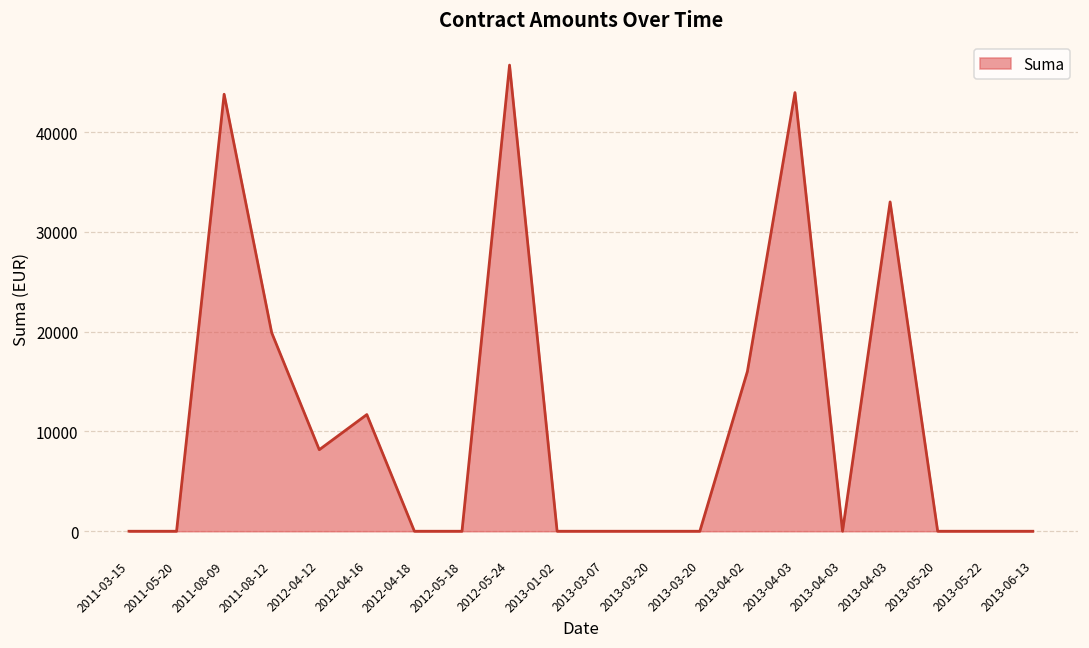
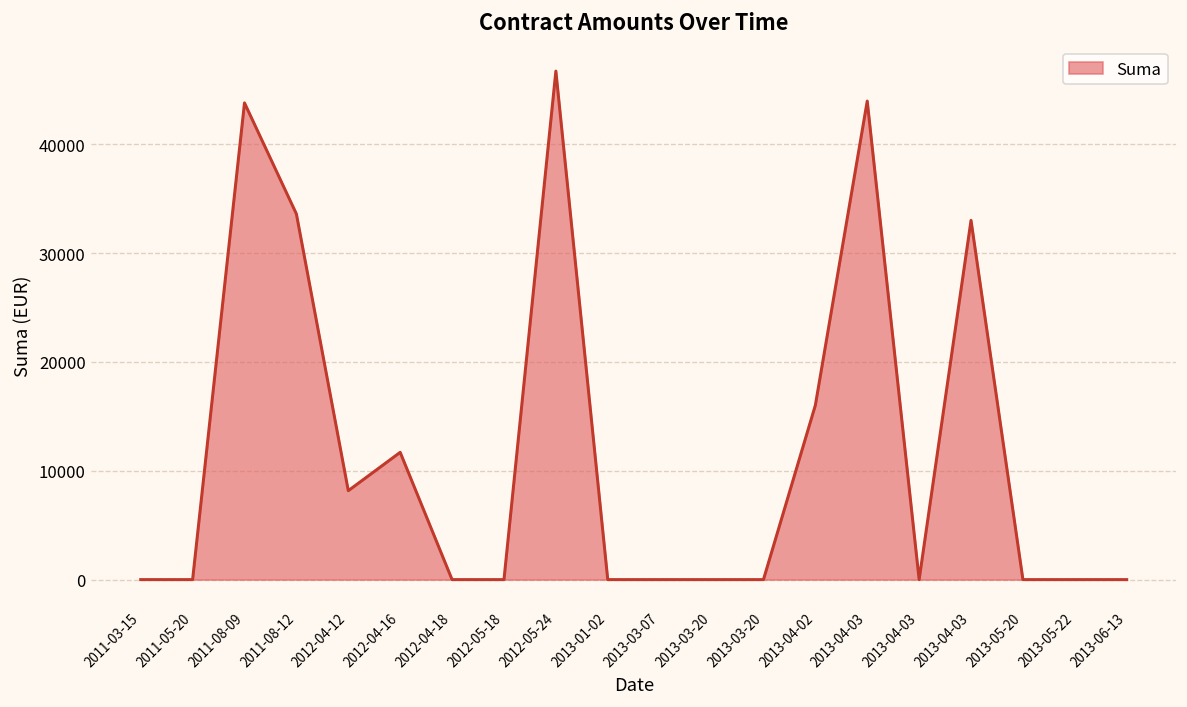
  {
    "2011-03-15": 0,
    "2011-05-20": 0,
    "2011-08-09": 44000,
-   "2011-08-12": 20000,
+   "2011-08-12": 34000,
    "2012-04-12": 8000,
    "2012-04-16": 12000,
    "2012-04-18": 0,
    "2012-05-18": 0,
    "2012-05-24": 47000,
    "2013-01-02": 0,
    "2013-03-07": 0,
    "2013-04-02": 16000,
    "2013-05-20": 0,
    "2013-05-22": 0,
    "2013-06-13": 0
  }
